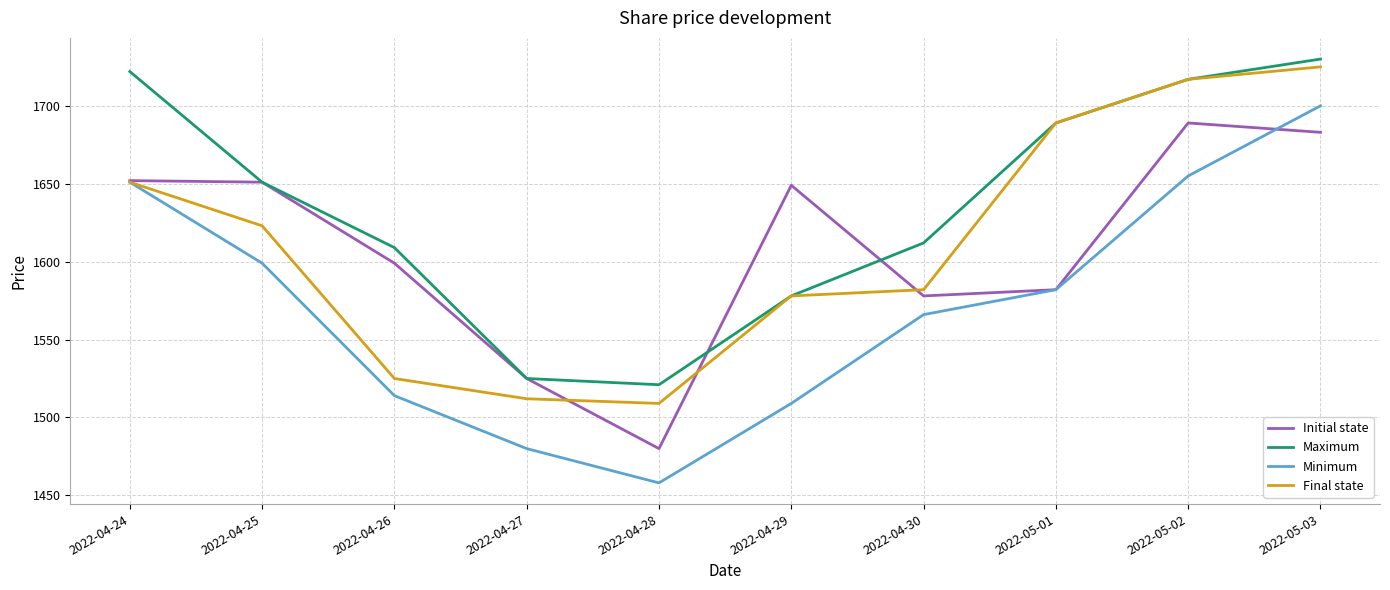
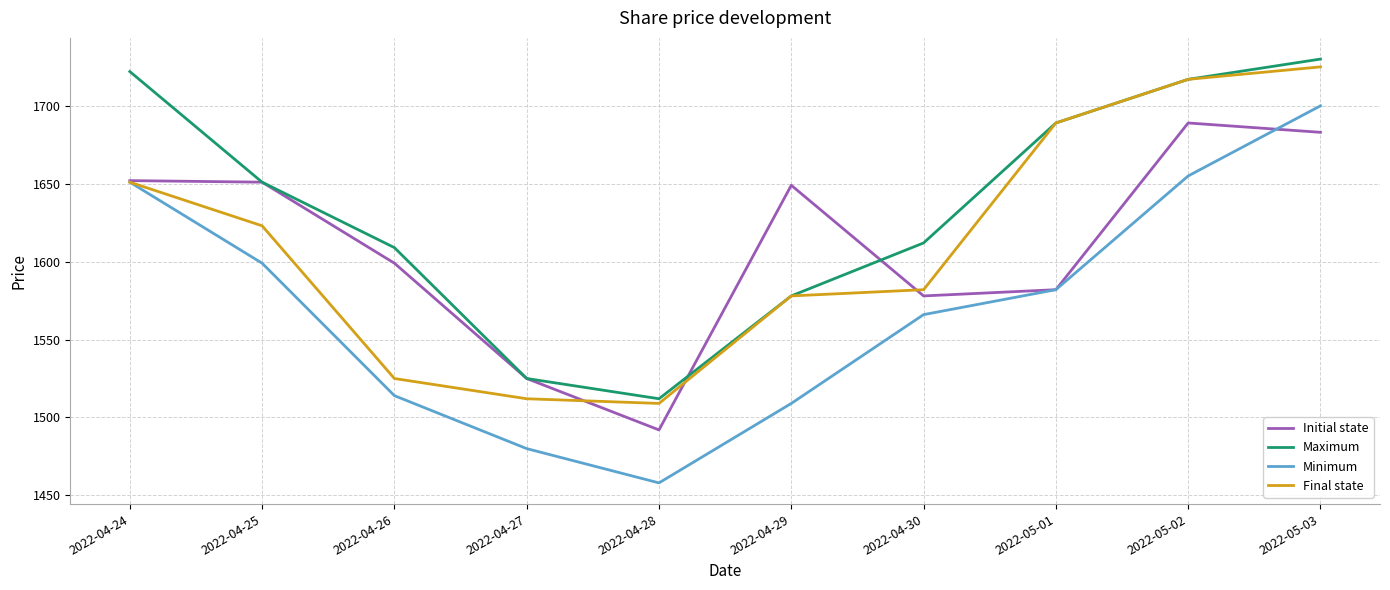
  {
    "Initial state": {
      "2022-04-26": 1599,
-     "2022-04-28": 1480,
+     "2022-04-28": 1492,
      "2022-04-29": 1649,
      "2022-04-30": 1578,
      "2022-05-02": 1689,
      "2022-05-03": 1683
    },
    "Maximum": {
      "2022-04-24": 1722,
      "2022-04-26": 1609,
-     "2022-04-28": 1521,
+     "2022-04-28": 1512,
      "2022-04-30": 1612,
      "2022-05-03": 1730
    },
    "Minimum": {
      "2022-04-25": 1599,
      "2022-04-26": 1514,
      "2022-04-27": 1480,
      "2022-04-28": 1458,
      "2022-04-29": 1509,
      "2022-04-30": 1566,
      "2022-05-02": 1655,
      "2022-05-03": 1700
    },
    "Final state": {
      "2022-04-25": 1623,
      "2022-04-26": 1525,
      "2022-04-27": 1512,
      "2022-04-28": 1509,
      "2022-04-30": 1582,
      "2022-05-03": 1725
    }
  }
